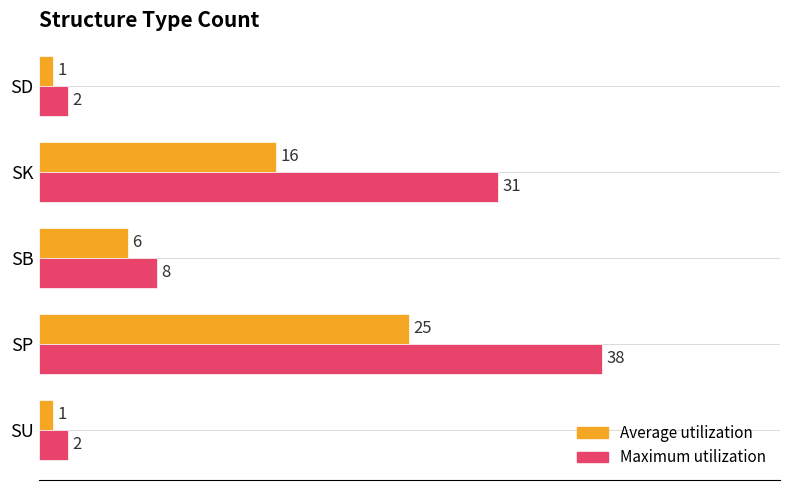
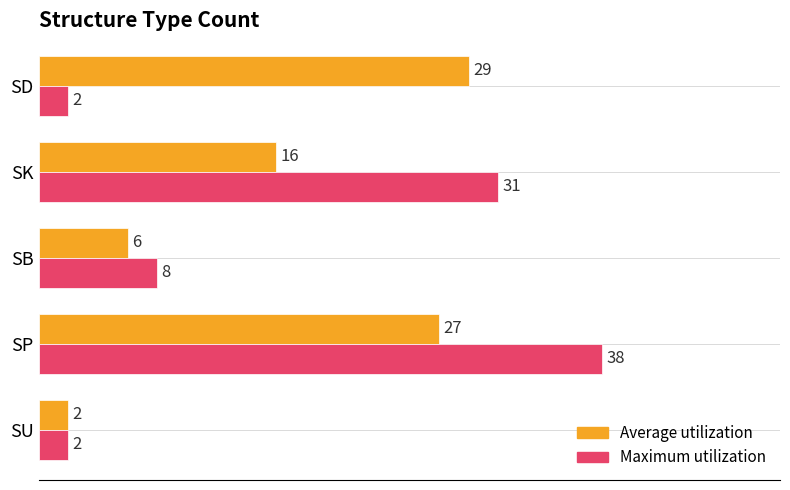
  {
    "Average utilization": {
-     "SD": 1,
+     "SD": 29,
      "SK": 16,
      "SB": 6,
-     "SP": 25,
-     "SU": 1
+     "SP": 27,
+     "SU": 2
    },
    "Maximum utilization": {
      "SD": 2,
      "SK": 31,
      "SB": 8,
      "SP": 38,
      "SU": 2
    }
  }
